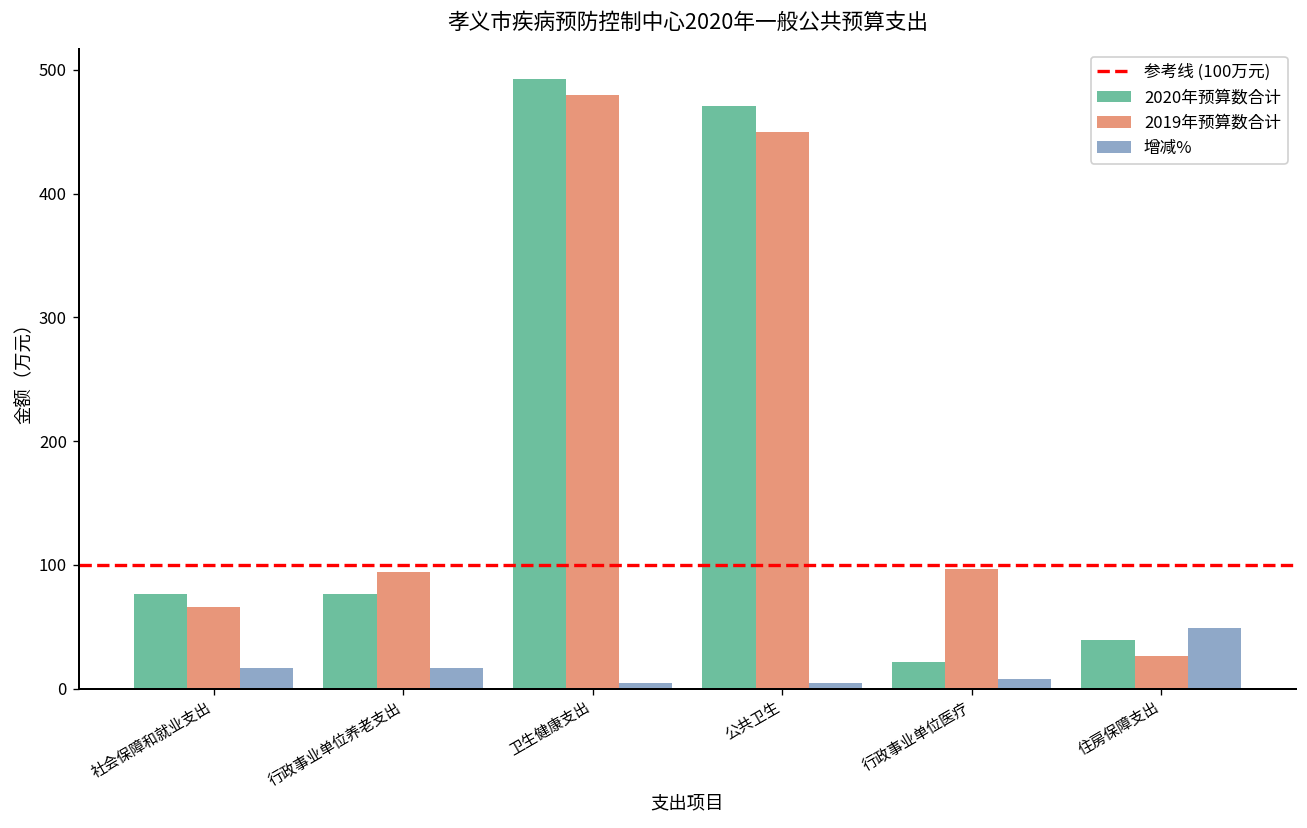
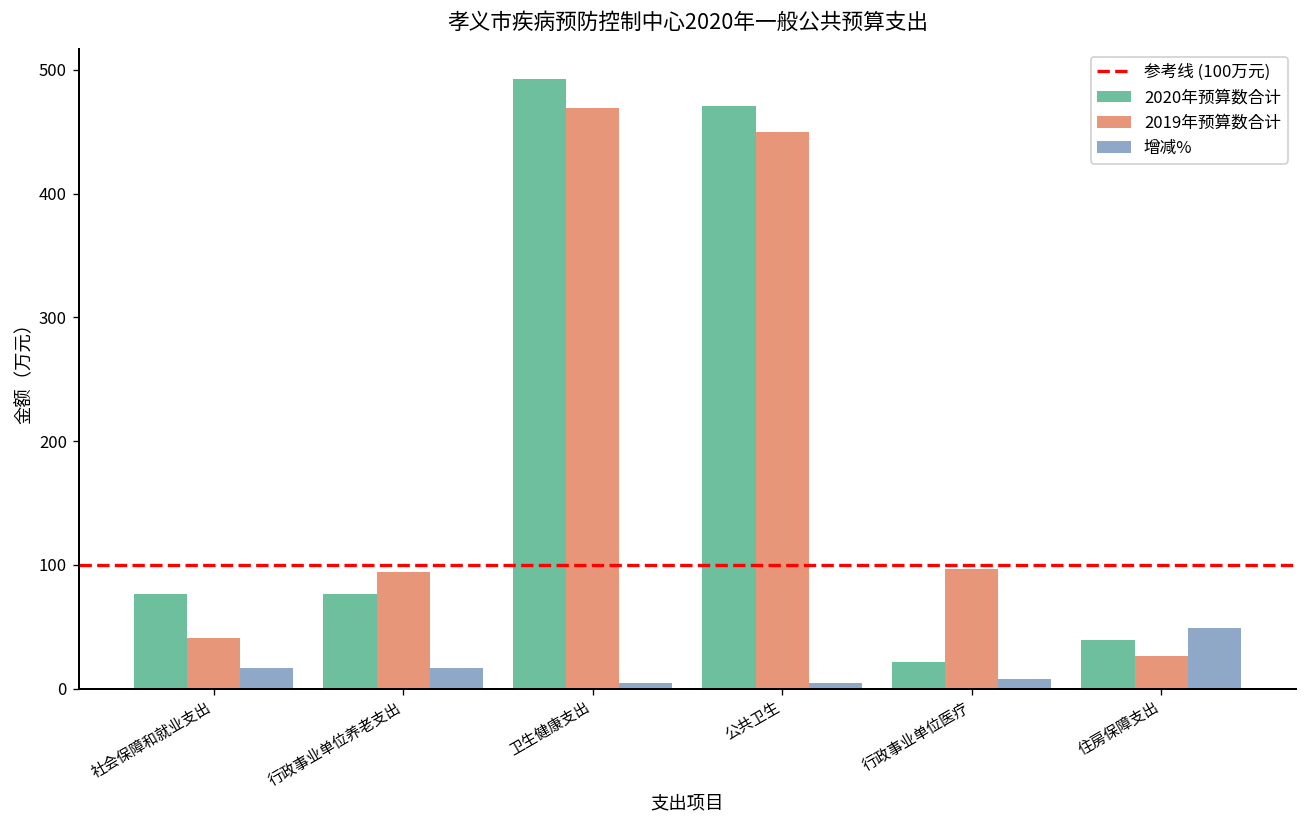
  {
    "2019年预算数合计": {
-     "社会保障和就业支出": 66,
+     "社会保障和就业支出": 41,
      "行政事业单位养老支出": 94,
-     "卫生健康支出": 480,
+     "卫生健康支出": 470,
      "公共卫生": 450,
      "行政事业单位医疗": 97,
      "住房保障支出": 26
    }
  }
